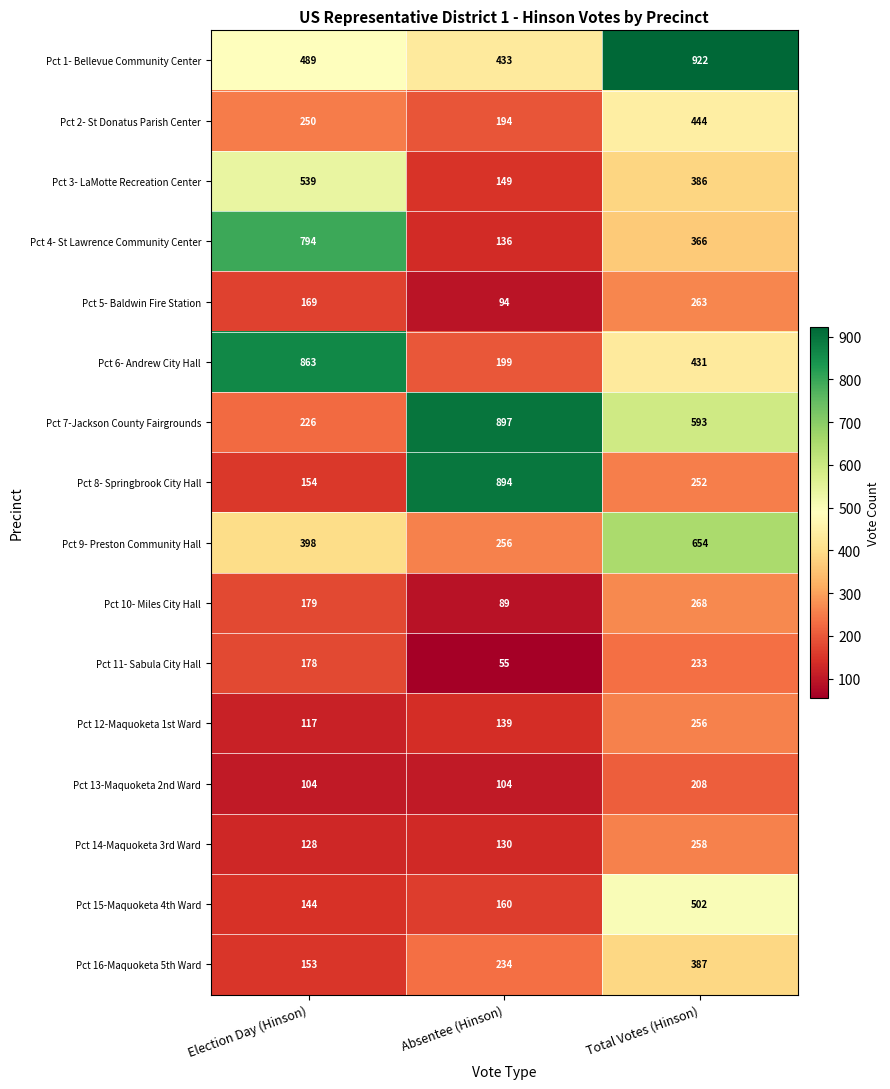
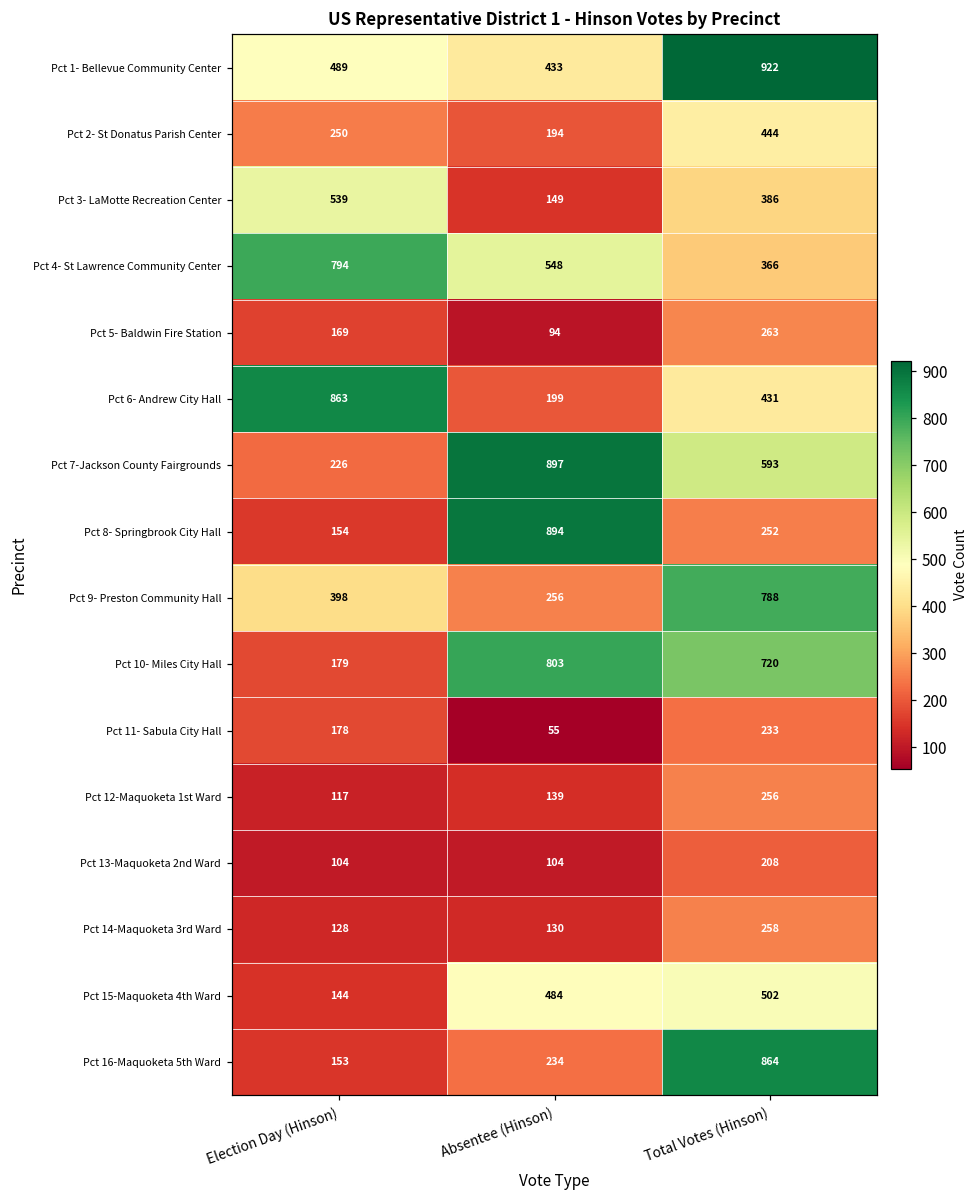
  {
    "Pct 1- Bellevue Community Center": {
      "Election Day (Hinson)": 489,
      "Absentee (Hinson)": 433,
      "Total Votes (Hinson)": 922
    },
    "Pct 2- St Donatus Parish Center": {
      "Election Day (Hinson)": 250,
      "Absentee (Hinson)": 194,
      "Total Votes (Hinson)": 444
    },
    "Pct 3- LaMotte Recreation Center": {
      "Election Day (Hinson)": 539,
      "Absentee (Hinson)": 149,
      "Total Votes (Hinson)": 386
    },
    "Pct 4- St Lawrence Community Center": {
      "Election Day (Hinson)": 794,
-     "Absentee (Hinson)": 136,
+     "Absentee (Hinson)": 548,
      "Total Votes (Hinson)": 366
    },
    "Pct 5- Baldwin Fire Station": {
      "Election Day (Hinson)": 169,
      "Absentee (Hinson)": 94,
      "Total Votes (Hinson)": 263
    },
    "Pct 6- Andrew City Hall": {
      "Election Day (Hinson)": 863,
      "Absentee (Hinson)": 199,
      "Total Votes (Hinson)": 431
    },
    "Pct 7-Jackson County Fairgrounds": {
      "Election Day (Hinson)": 226,
      "Absentee (Hinson)": 897,
      "Total Votes (Hinson)": 593
    },
    "Pct 8- Springbrook City Hall": {
      "Election Day (Hinson)": 154,
      "Absentee (Hinson)": 894,
      "Total Votes (Hinson)": 252
    },
    "Pct 9- Preston Community Hall": {
      "Election Day (Hinson)": 398,
      "Absentee (Hinson)": 256,
-     "Total Votes (Hinson)": 654
+     "Total Votes (Hinson)": 788
    },
    "Pct 10- Miles City Hall": {
      "Election Day (Hinson)": 179,
-     "Absentee (Hinson)": 89,
-     "Total Votes (Hinson)": 268
+     "Absentee (Hinson)": 803,
+     "Total Votes (Hinson)": 720
    },
    "Pct 11- Sabula City Hall": {
      "Election Day (Hinson)": 178,
      "Absentee (Hinson)": 55,
      "Total Votes (Hinson)": 233
    },
    "Pct 12-Maquoketa 1st Ward": {
      "Election Day (Hinson)": 117,
      "Absentee (Hinson)": 139,
      "Total Votes (Hinson)": 256
    },
    "Pct 13-Maquoketa 2nd Ward": {
      "Election Day (Hinson)": 104,
      "Absentee (Hinson)": 104,
      "Total Votes (Hinson)": 208
    },
    "Pct 14-Maquoketa 3rd Ward": {
      "Election Day (Hinson)": 128,
      "Absentee (Hinson)": 130,
      "Total Votes (Hinson)": 258
    },
    "Pct 15-Maquoketa 4th Ward": {
      "Election Day (Hinson)": 144,
-     "Absentee (Hinson)": 160,
+     "Absentee (Hinson)": 484,
      "Total Votes (Hinson)": 502
    },
    "Pct 16-Maquoketa 5th Ward": {
      "Election Day (Hinson)": 153,
      "Absentee (Hinson)": 234,
-     "Total Votes (Hinson)": 387
+     "Total Votes (Hinson)": 864
    }
  }
